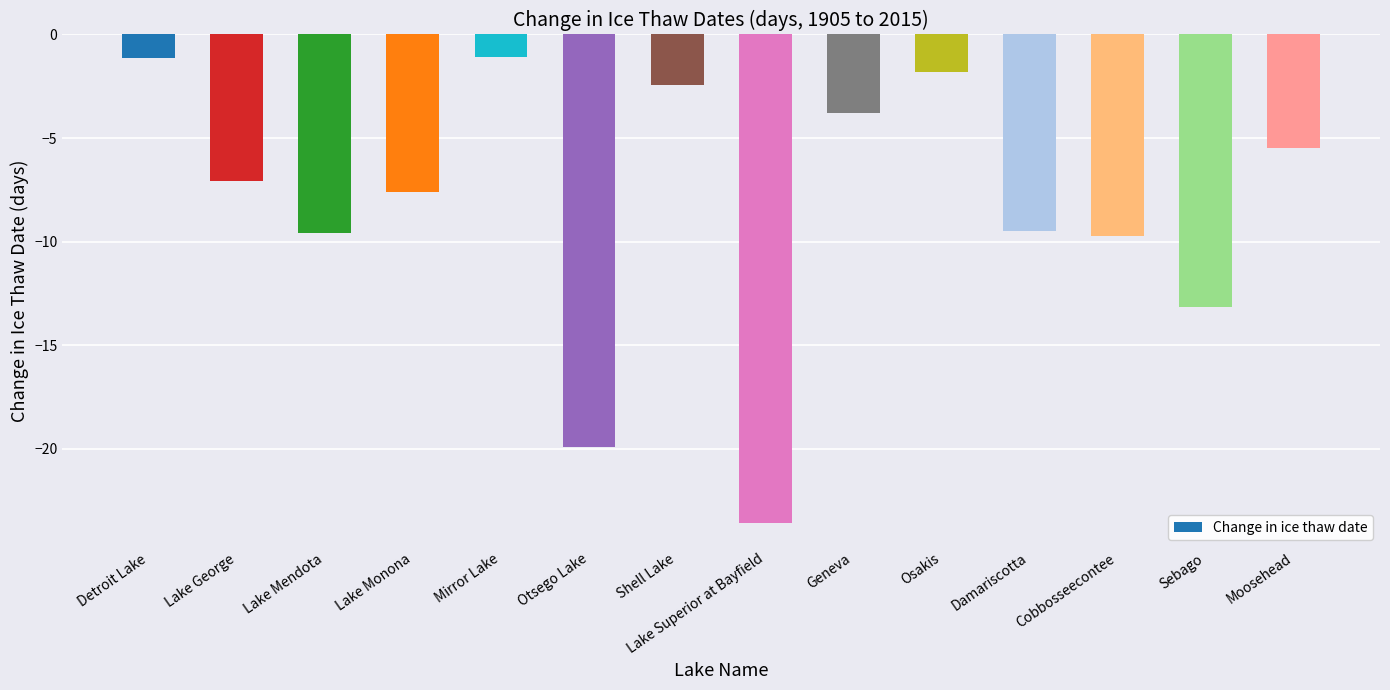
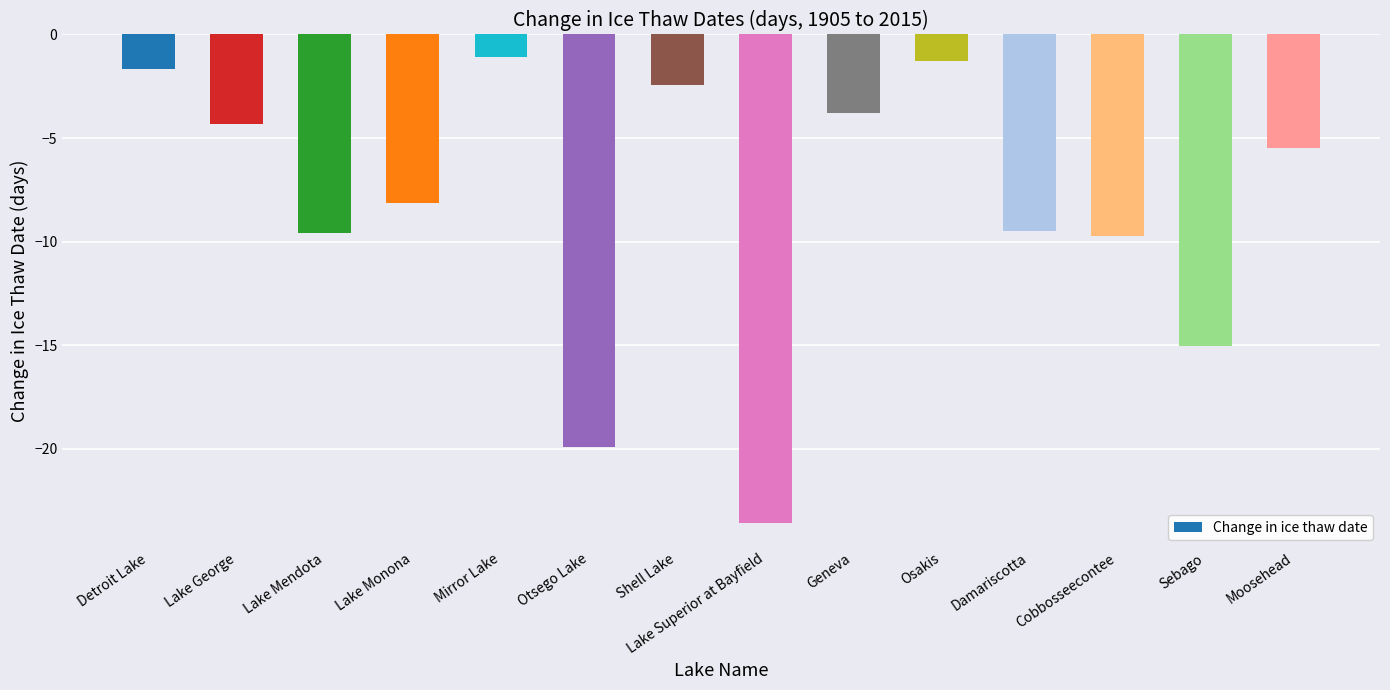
  {
-   "Detroit Lake": -1.1,
-   "Lake George": -7.1,
+   "Detroit Lake": -1.7,
+   "Lake George": -4.3,
    "Lake Mendota": -9.6,
-   "Lake Monona": -7.6,
+   "Lake Monona": -8.1,
    "Mirror Lake": -1.1,
    "Otsego Lake": -19.9,
    "Shell Lake": -2.4,
    "Lake Superior at Bayfield": -23.6,
    "Geneva": -3.8,
-   "Osakis": -1.8,
+   "Osakis": -1.3,
    "Damariscotta": -9.5,
    "Cobbosseecontee": -9.7,
-   "Sebago": -13.2,
+   "Sebago": -15.1,
    "Moosehead": -5.5
  }
